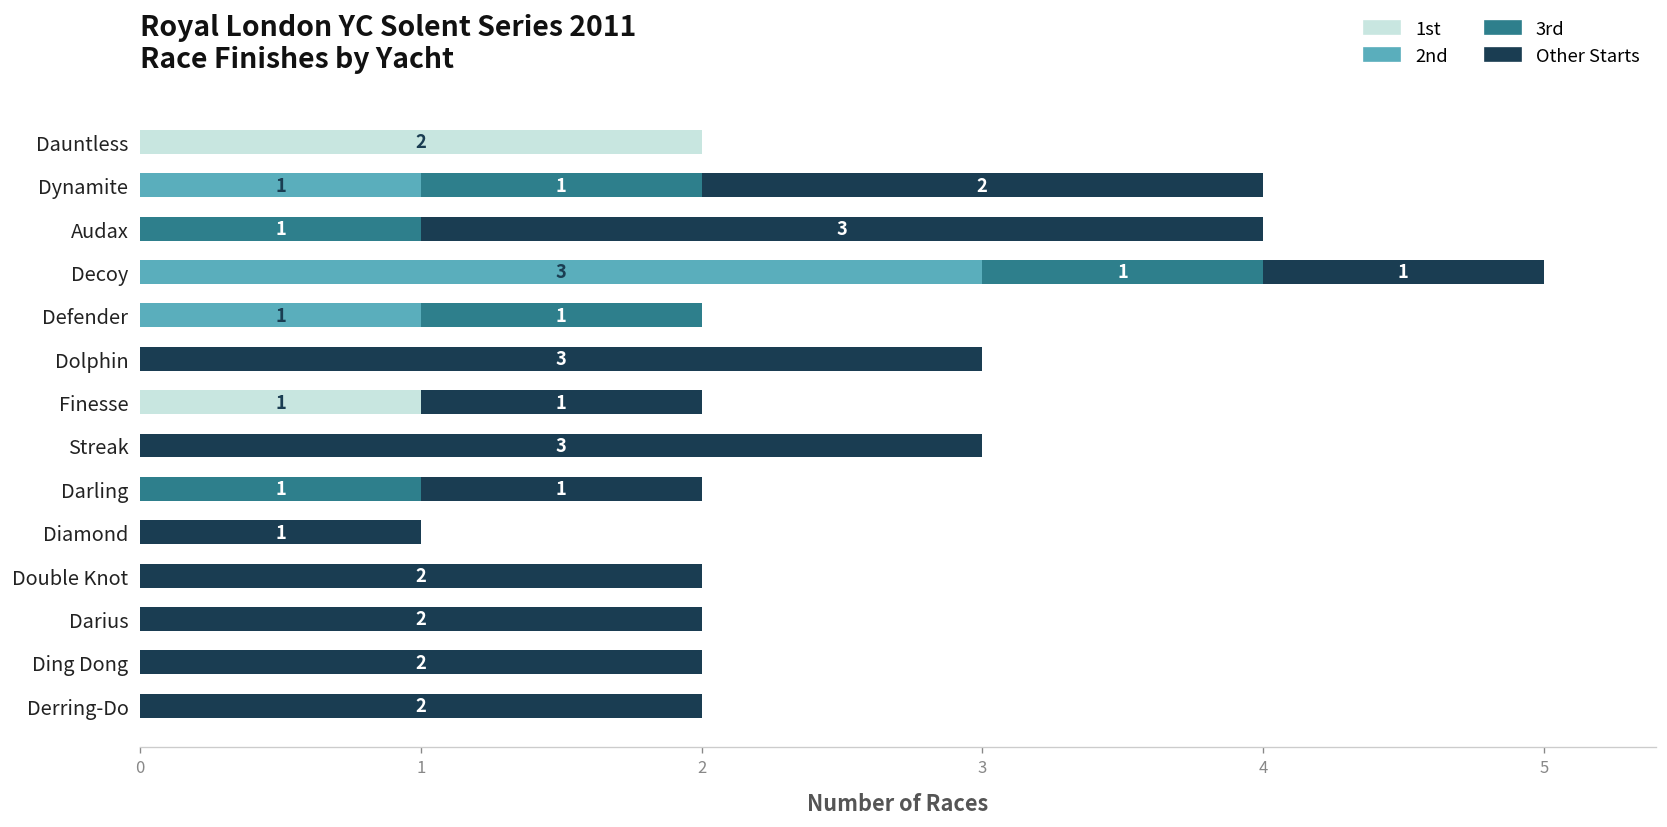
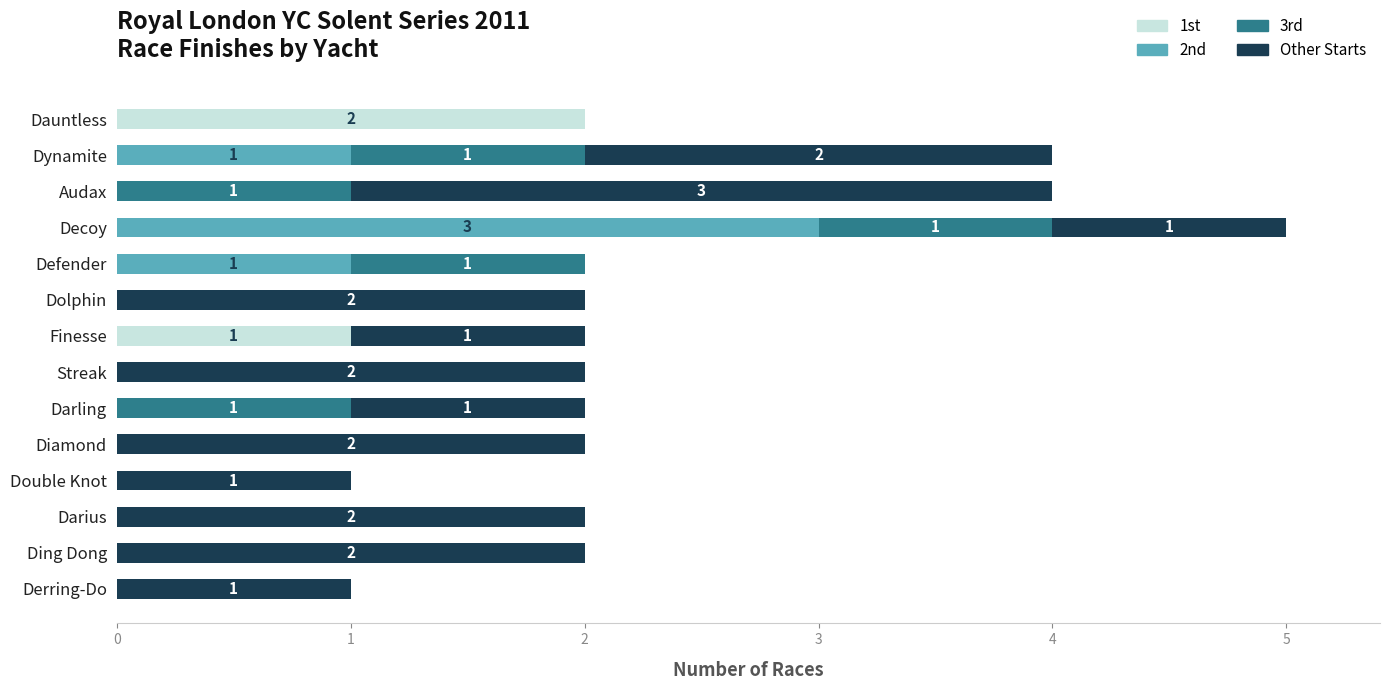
  {
    "1st": {
      "Dauntless": 2,
      "Finesse": 1
    },
    "2nd": {
      "Dynamite": 1,
      "Decoy": 3,
      "Defender": 1
    },
    "3rd": {
      "Dynamite": 1,
      "Audax": 1,
      "Decoy": 1,
      "Defender": 1,
      "Darling": 1
    },
    "Other Starts": {
      "Dynamite": 2,
      "Audax": 3,
      "Decoy": 1,
-     "Dolphin": 3,
+     "Dolphin": 2,
      "Finesse": 1,
-     "Streak": 3,
+     "Streak": 2,
      "Darling": 1,
-     "Diamond": 1,
-     "Double Knot": 2,
+     "Diamond": 2,
+     "Double Knot": 1,
      "Darius": 2,
      "Ding Dong": 2,
-     "Derring-Do": 2
+     "Derring-Do": 1
    }
  }
